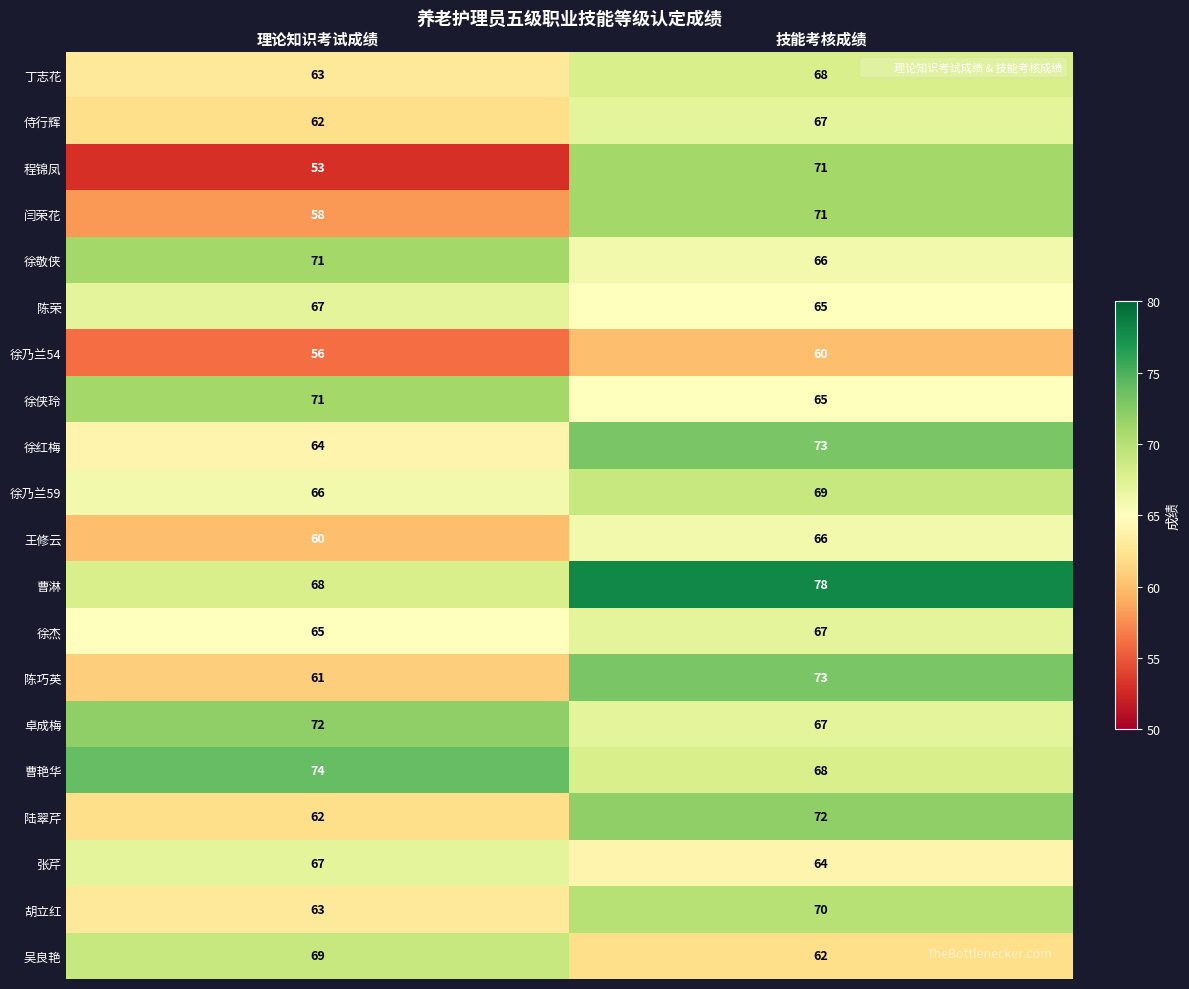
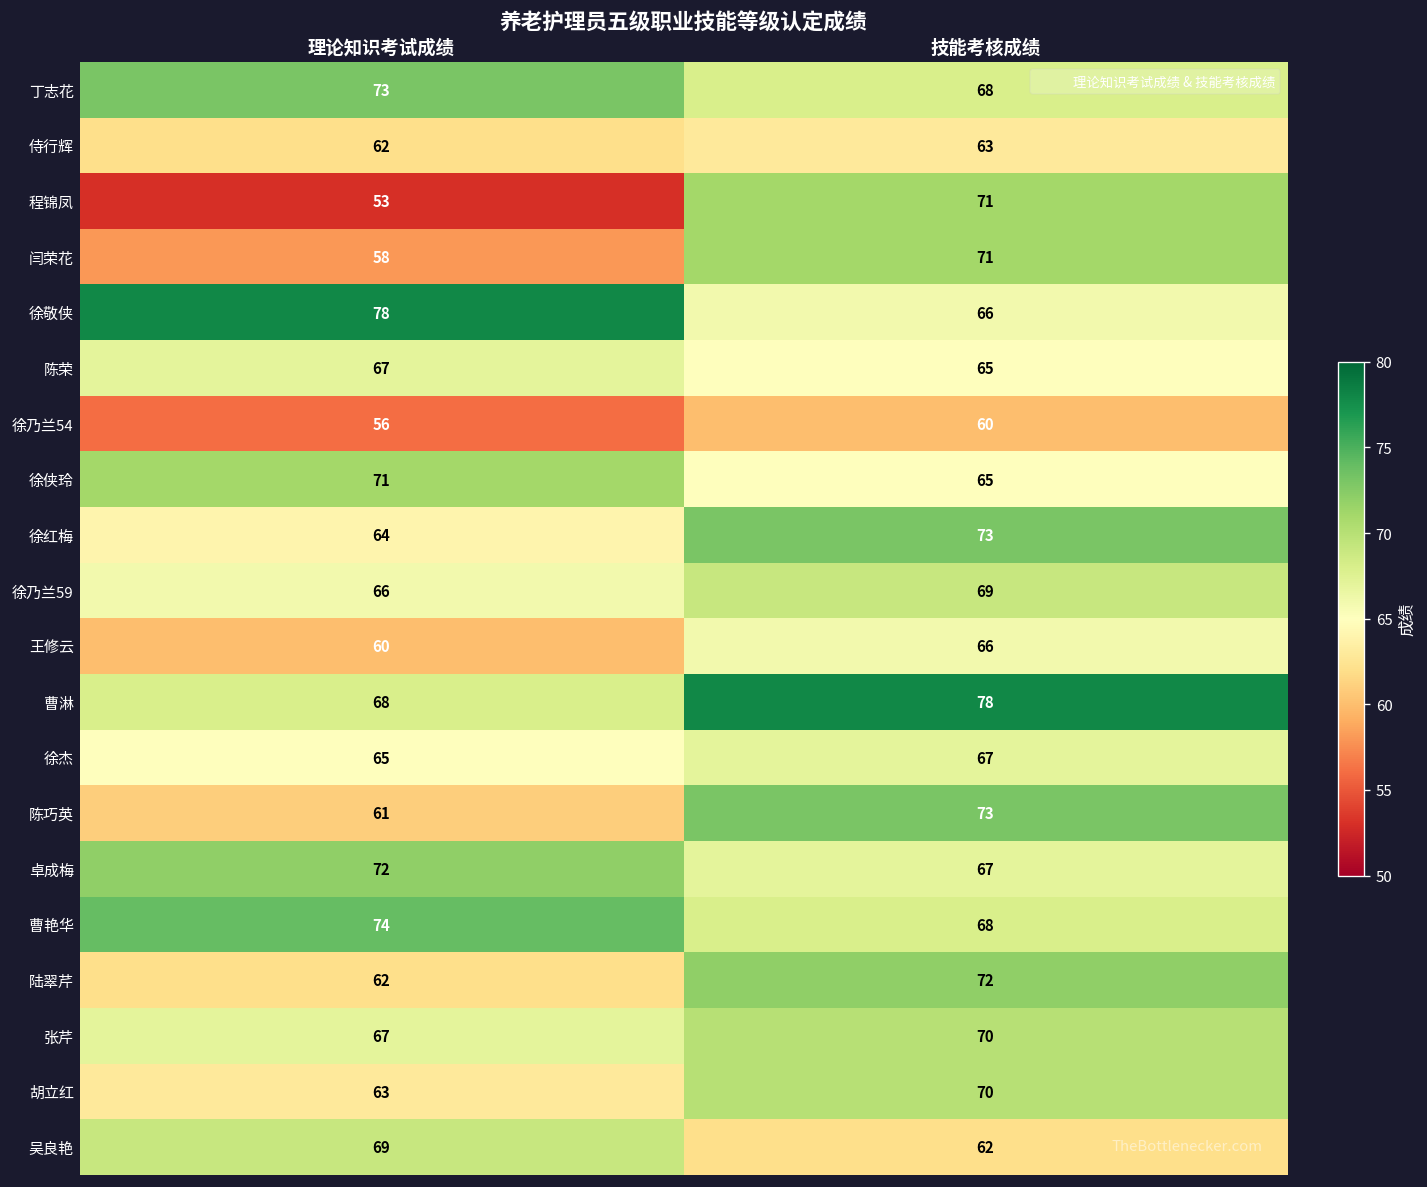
  {
    "丁志花": {
-     "理论知识考试成绩": 63,
+     "理论知识考试成绩": 73,
      "技能考核成绩": 68
    },
    "侍行辉": {
      "理论知识考试成绩": 62,
-     "技能考核成绩": 67
+     "技能考核成绩": 63
    },
    "程锦凤": {
      "理论知识考试成绩": 53,
      "技能考核成绩": 71
    },
    "闫荣花": {
      "理论知识考试成绩": 58,
      "技能考核成绩": 71
    },
    "徐敬侠": {
-     "理论知识考试成绩": 71,
+     "理论知识考试成绩": 78,
      "技能考核成绩": 66
    },
    "陈荣": {
      "理论知识考试成绩": 67,
      "技能考核成绩": 65
    },
    "徐乃兰54": {
      "理论知识考试成绩": 56,
      "技能考核成绩": 60
    },
    "徐侠玲": {
      "理论知识考试成绩": 71,
      "技能考核成绩": 65
    },
    "徐红梅": {
      "理论知识考试成绩": 64,
      "技能考核成绩": 73
    },
    "徐乃兰59": {
      "理论知识考试成绩": 66,
      "技能考核成绩": 69
    },
    "王修云": {
      "理论知识考试成绩": 60,
      "技能考核成绩": 66
    },
    "曹淋": {
      "理论知识考试成绩": 68,
      "技能考核成绩": 78
    },
    "徐杰": {
      "理论知识考试成绩": 65,
      "技能考核成绩": 67
    },
    "陈巧英": {
      "理论知识考试成绩": 61,
      "技能考核成绩": 73
    },
    "卓成梅": {
      "理论知识考试成绩": 72,
      "技能考核成绩": 67
    },
    "曹艳华": {
      "理论知识考试成绩": 74,
      "技能考核成绩": 68
    },
    "陆翠芹": {
      "理论知识考试成绩": 62,
      "技能考核成绩": 72
    },
    "张芹": {
      "理论知识考试成绩": 67,
-     "技能考核成绩": 64
+     "技能考核成绩": 70
    },
    "胡立红": {
      "理论知识考试成绩": 63,
      "技能考核成绩": 70
    },
    "吴良艳": {
      "理论知识考试成绩": 69
    }
  }
